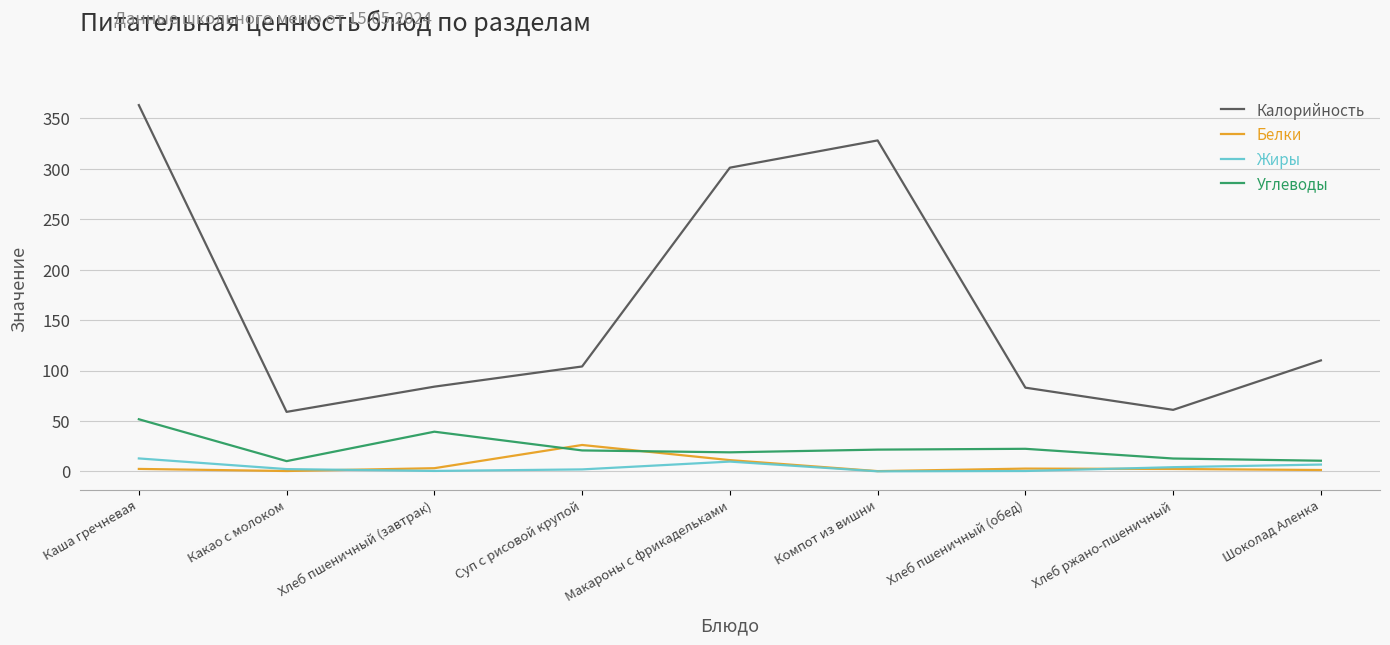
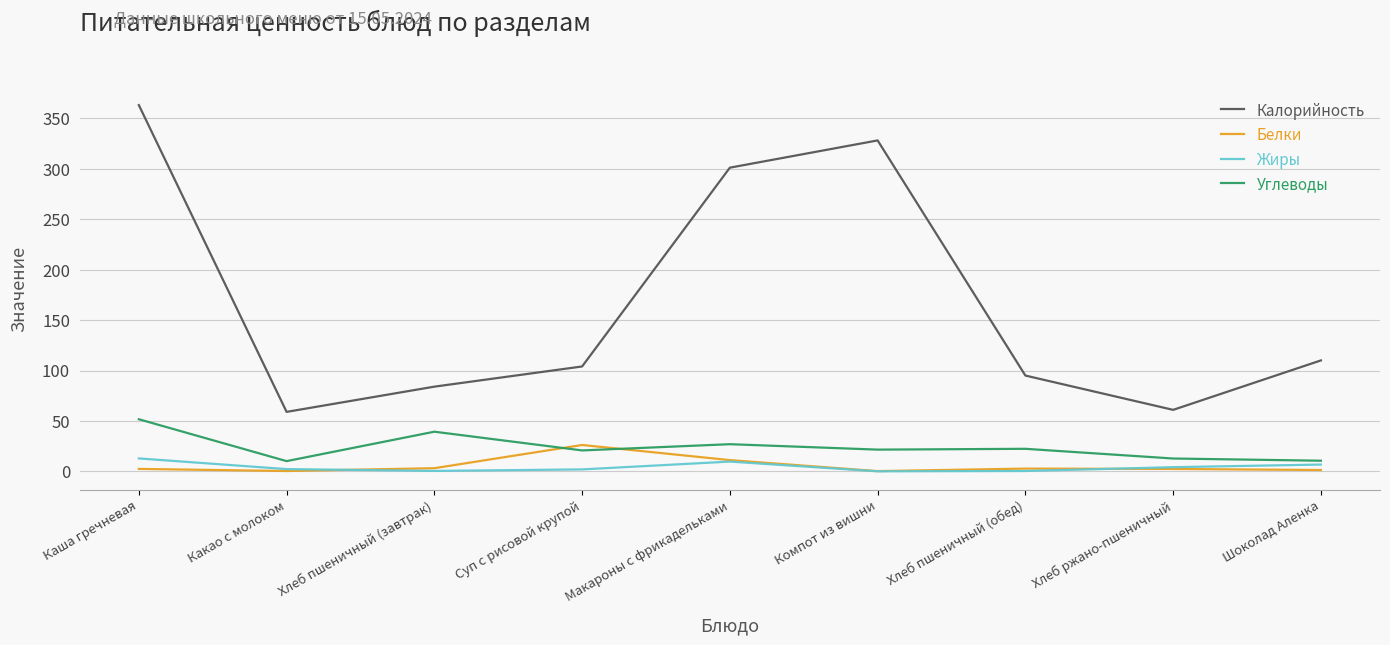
  {
    "Калорийность": {
      "Каша гречневая": 363,
      "Какао с молоком": 59,
      "Хлеб пшеничный (завтрак)": 84,
      "Суп с рисовой крупой": 104,
      "Макароны с фрикадельками": 301,
      "Компот из вишни": 328,
-     "Хлеб пшеничный (обед)": 83,
+     "Хлеб пшеничный (обед)": 95,
      "Хлеб ржано-пшеничный": 61,
      "Шоколад Аленка": 110
    },
    "Белки": {
      "Каша гречневая": 2,
      "Хлеб пшеничный (завтрак)": 3,
      "Суп с рисовой крупой": 26,
      "Шоколад Аленка": 1
    },
    "Жиры": {
      "Каша гречневая": 13,
      "Хлеб пшеничный (завтрак)": 0,
      "Суп с рисовой крупой": 2,
      "Шоколад Аленка": 7
    },
    "Углеводы": {
      "Каша гречневая": 52,
      "Какао с молоком": 10,
      "Хлеб пшеничный (завтрак)": 39,
      "Суп с рисовой крупой": 21,
-     "Макароны с фрикадельками": 19,
+     "Макароны с фрикадельками": 27,
      "Компот из вишни": 22,
      "Хлеб пшеничный (обед)": 22,
      "Хлеб ржано-пшеничный": 13,
      "Шоколад Аленка": 11
    }
  }
